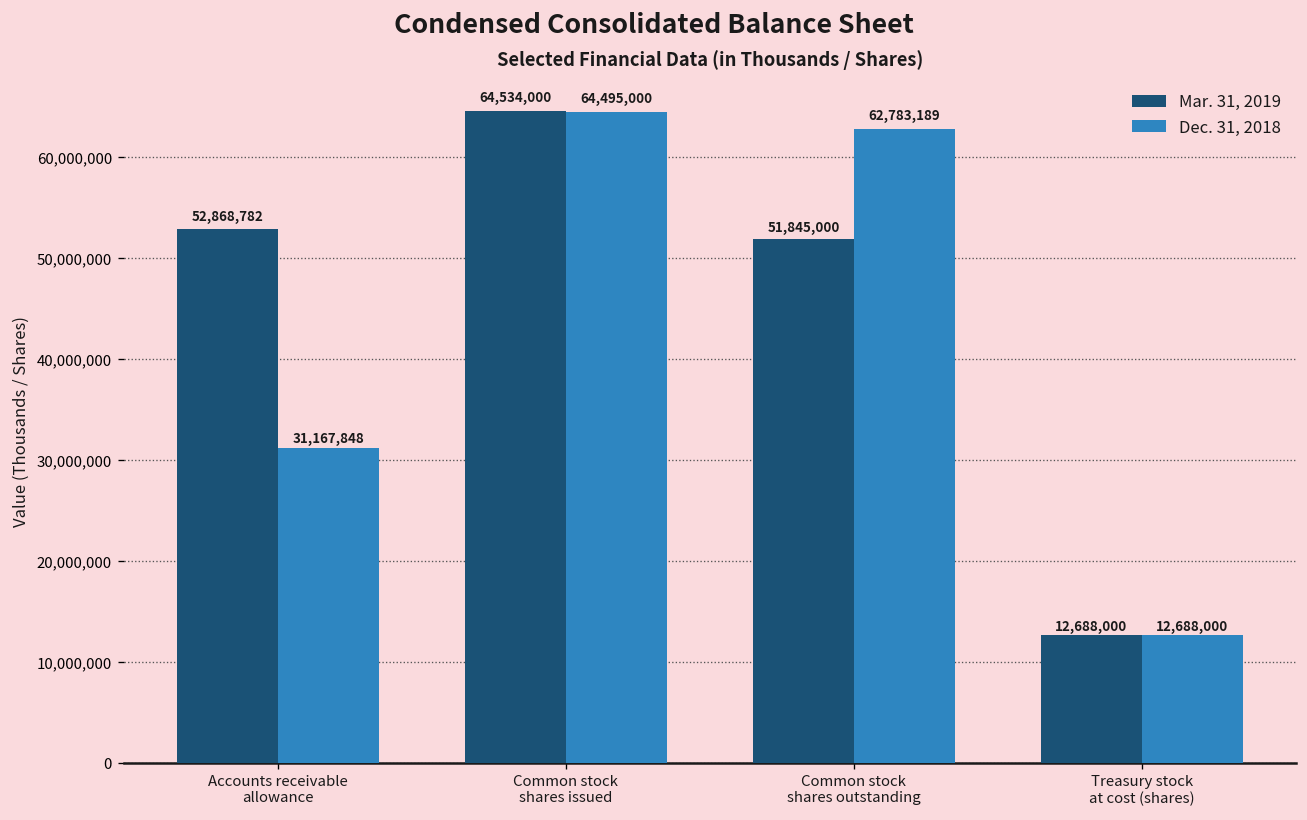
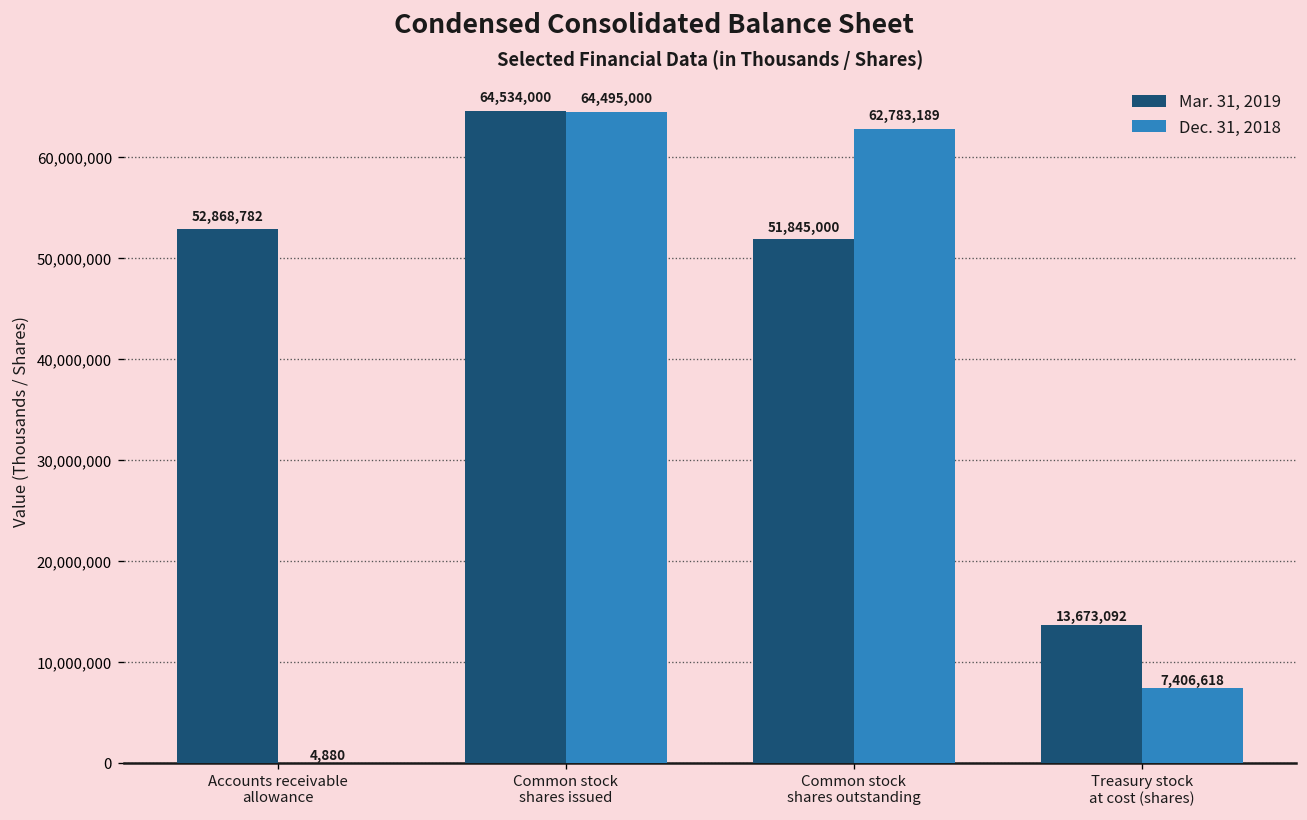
  {
    "Mar. 31, 2019": {
      "Accounts receivable allowance": "52,868,782",
      "Common stock shares issued": "64,534,000",
      "Common stock shares outstanding": "51,845,000",
-     "Treasury stock at cost (shares)": "12,688,000"
+     "Treasury stock at cost (shares)": "13,673,092"
    },
    "Dec. 31, 2018": {
-     "Accounts receivable allowance": "31,167,848",
+     "Accounts receivable allowance": "4,880",
      "Common stock shares issued": "64,495,000",
      "Common stock shares outstanding": "62,783,189",
-     "Treasury stock at cost (shares)": "12,688,000"
+     "Treasury stock at cost (shares)": "7,406,618"
    }
  }
